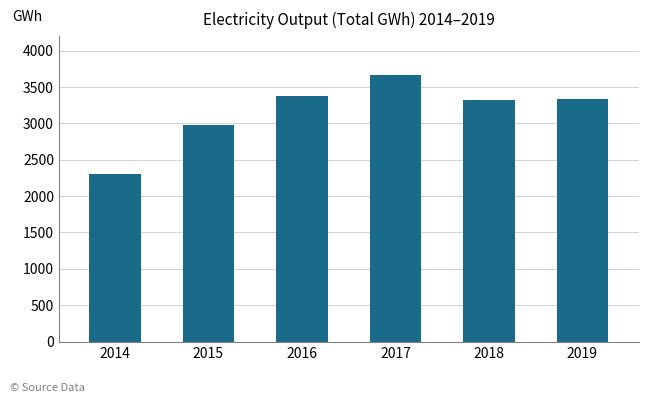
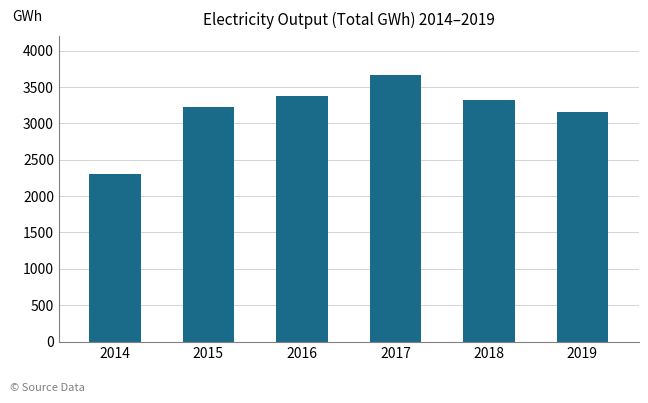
  {
    "2014": 2300,
-   "2015": 3000,
+   "2015": 3200,
    "2016": 3400,
    "2017": 3700,
    "2018": 3300,
-   "2019": 3300
+   "2019": 3200
  }
